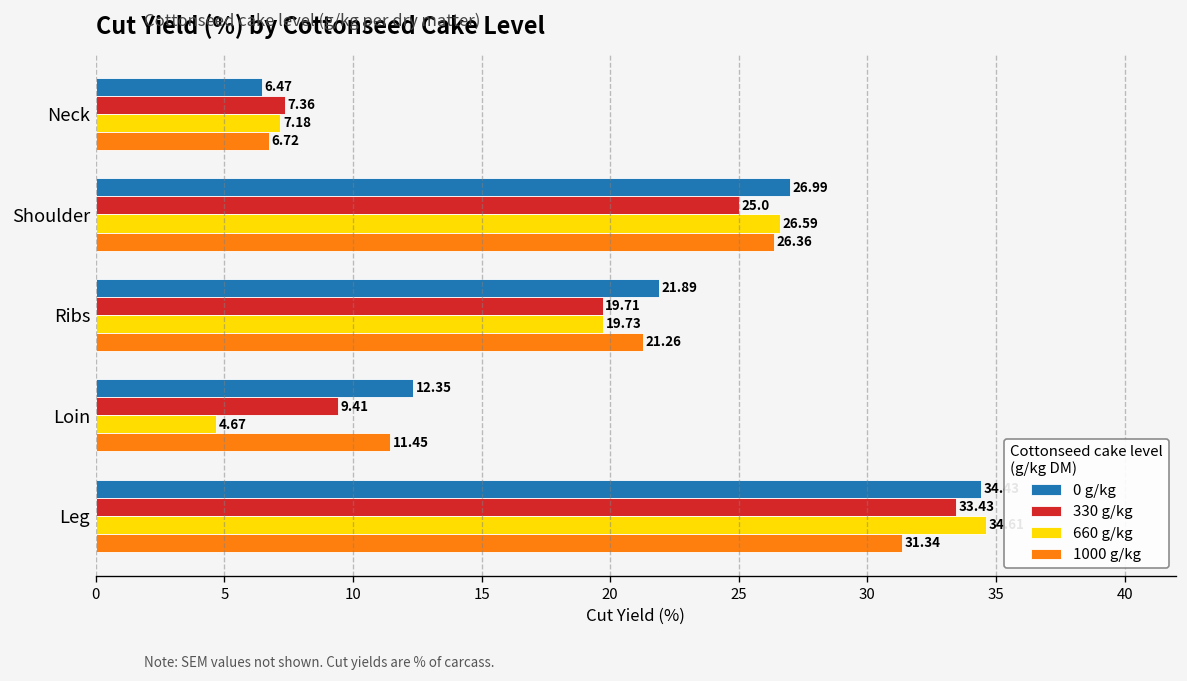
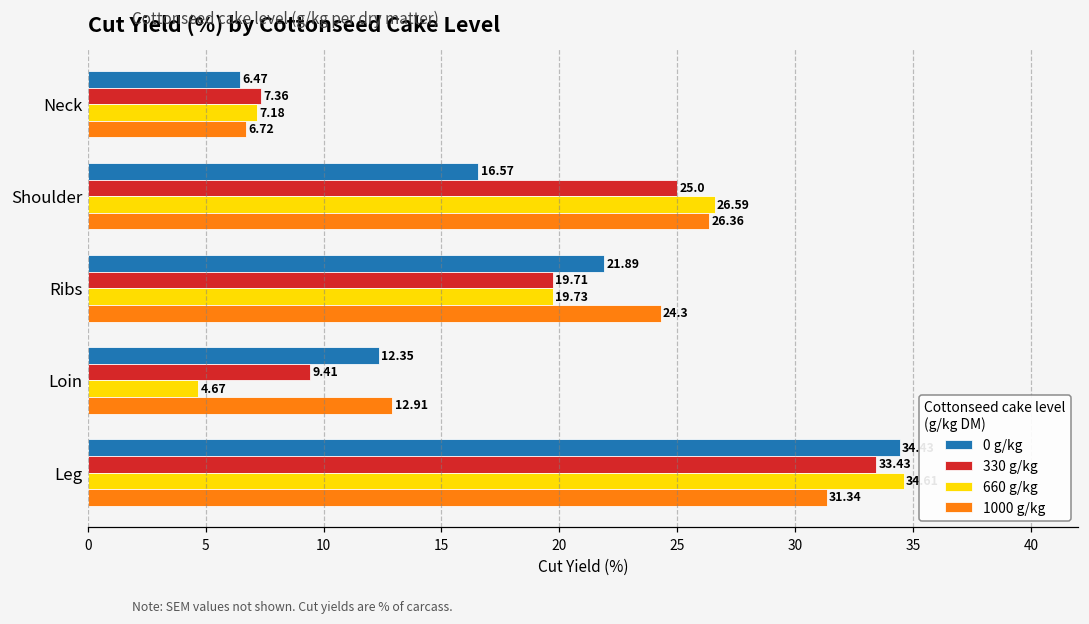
  {
    "0 g/kg": {
      "Neck": 6.47,
-     "Shoulder": 26.99,
+     "Shoulder": 16.57,
      "Ribs": 21.89,
      "Loin": 12.35
    },
    "330 g/kg": {
      "Neck": 7.36,
      "Shoulder": 25.0,
      "Ribs": 19.71,
      "Loin": 9.41,
      "Leg": 33.43
    },
    "660 g/kg": {
      "Neck": 7.18,
      "Shoulder": 26.59,
      "Ribs": 19.73,
      "Loin": 4.67
    },
    "1000 g/kg": {
      "Neck": 6.72,
      "Shoulder": 26.36,
-     "Ribs": 21.26,
-     "Loin": 11.45,
+     "Ribs": 24.3,
+     "Loin": 12.91,
      "Leg": 31.34
    }
  }
